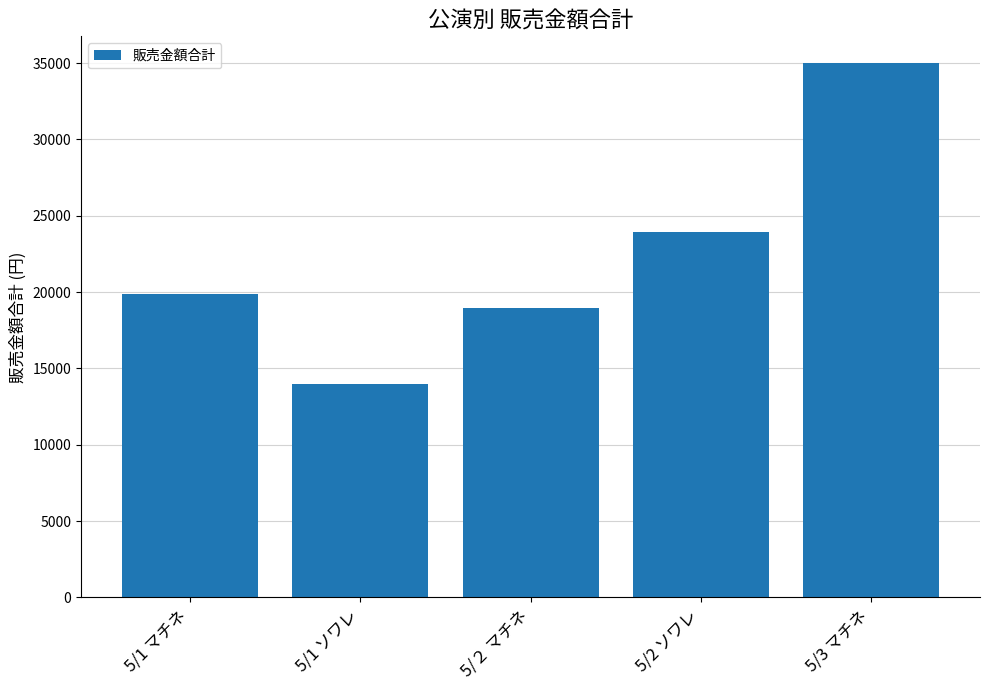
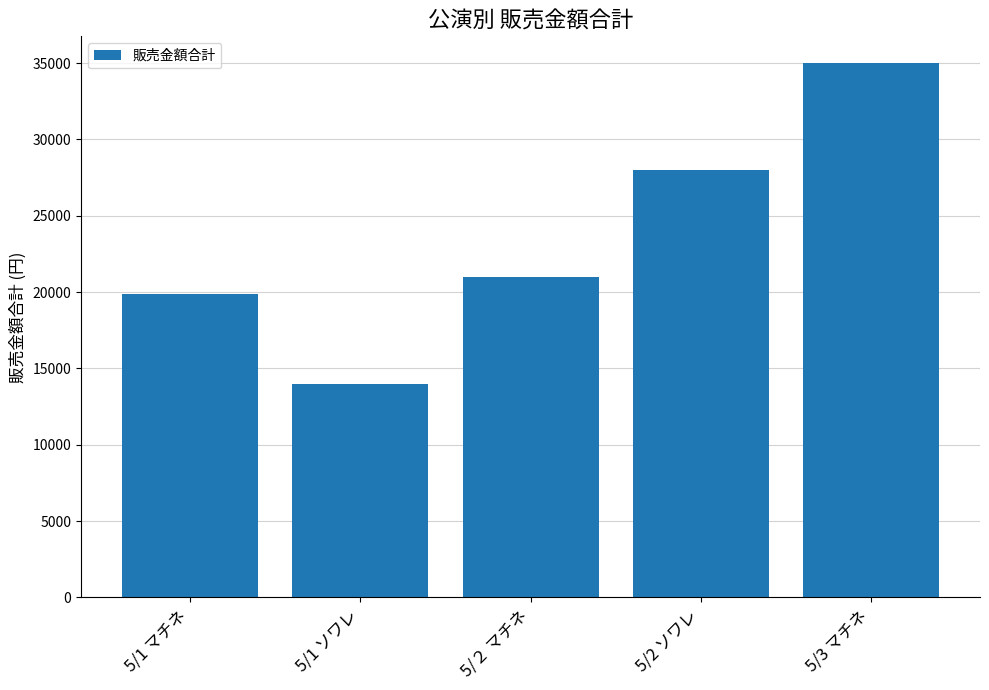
  {
    "5/1 マチネ": 19900,
    "5/1 ソワレ": 14000,
-   "5/２ マチネ": 19000,
-   "5/2 ソワレ": 24000,
+   "5/２ マチネ": 21000,
+   "5/2 ソワレ": 28000,
    "5/3 マチネ": 35000
  }
